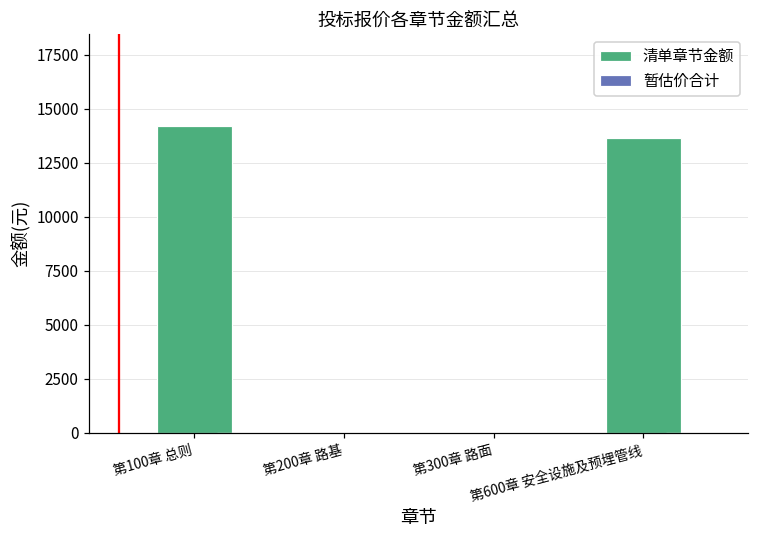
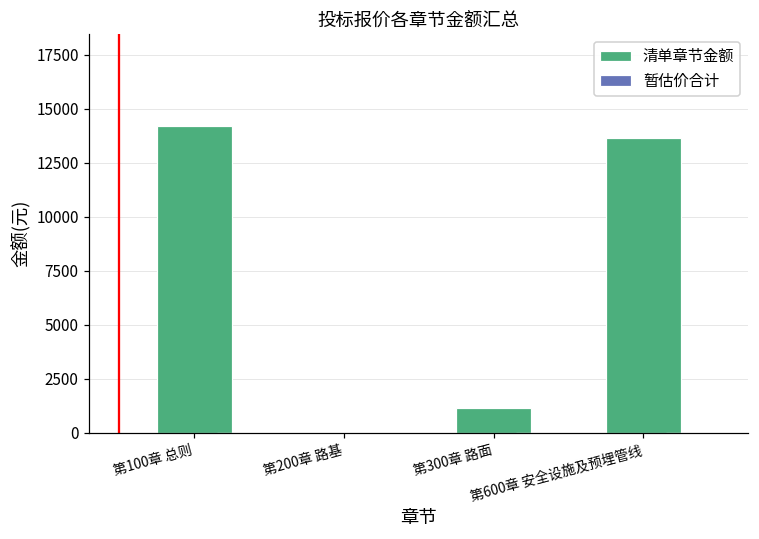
  {
    "清单章节金额": {
      "第100章 总则": 14200,
      "第200章 路基": 0,
-     "第300章 路面": 0,
+     "第300章 路面": 1200,
      "第600章 安全设施及预埋管线": 13600
    },
    "暂估价合计": {
      "第100章 总则": 0,
      "第200章 路基": 0,
      "第300章 路面": 0,
      "第600章 安全设施及预埋管线": 0
    }
  }
